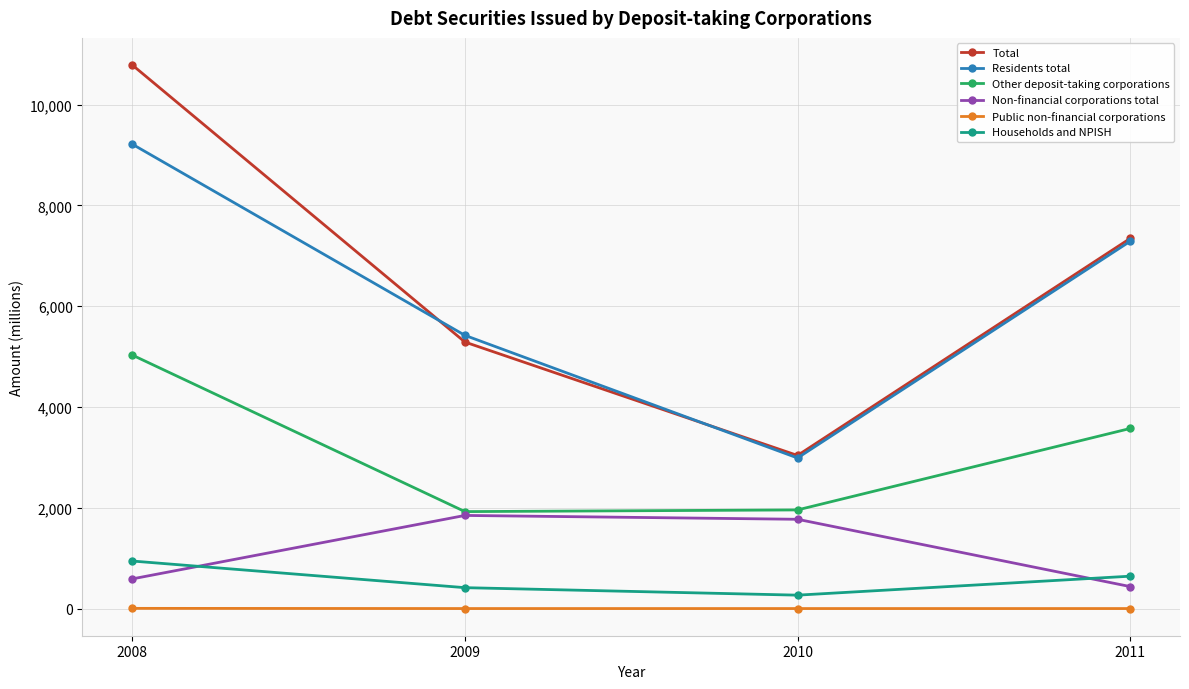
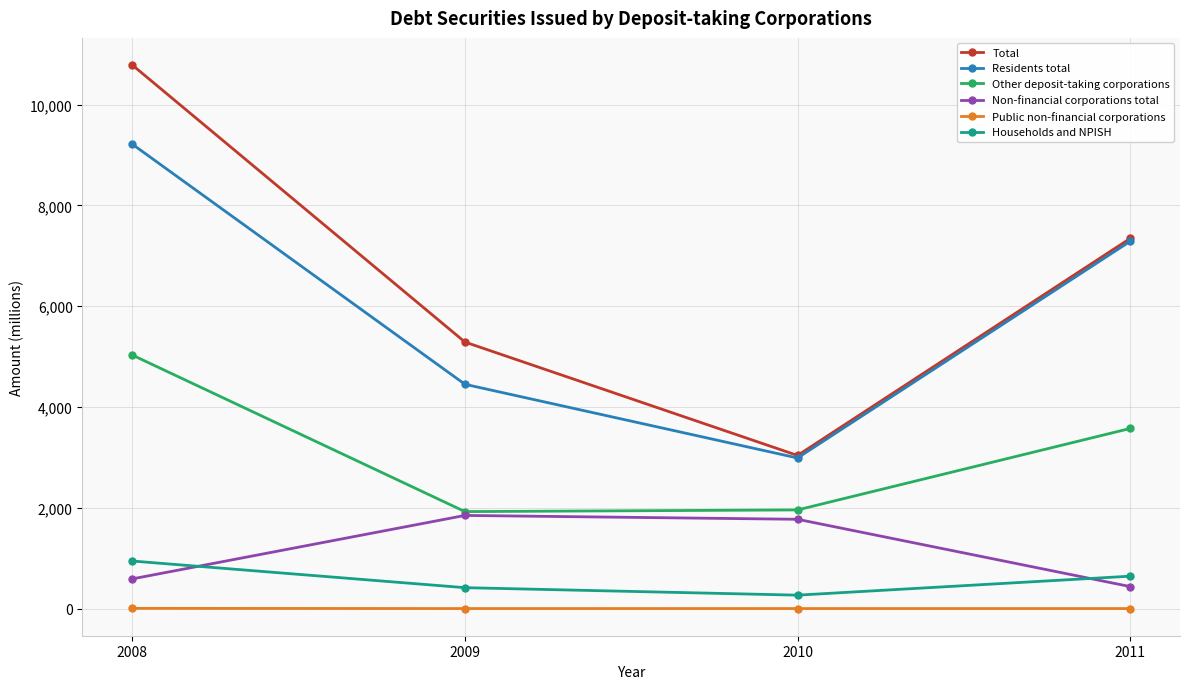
  {
    "Total": {
      "2008": "10,800",
      "2009": "5,300",
      "2011": "7,300"
    },
    "Residents total": {
      "2008": "9,200",
-     "2009": "5,400",
+     "2009": "4,400",
      "2011": "7,300"
    },
    "Non-financial corporations total": {
      "2008": "600",
      "2009": "1,800",
      "2010": "1,800",
      "2011": "400"
    },
    "Public non-financial corporations": {
      "2008": "0",
      "2009": "0",
      "2010": "0",
      "2011": "0"
    }
  }
